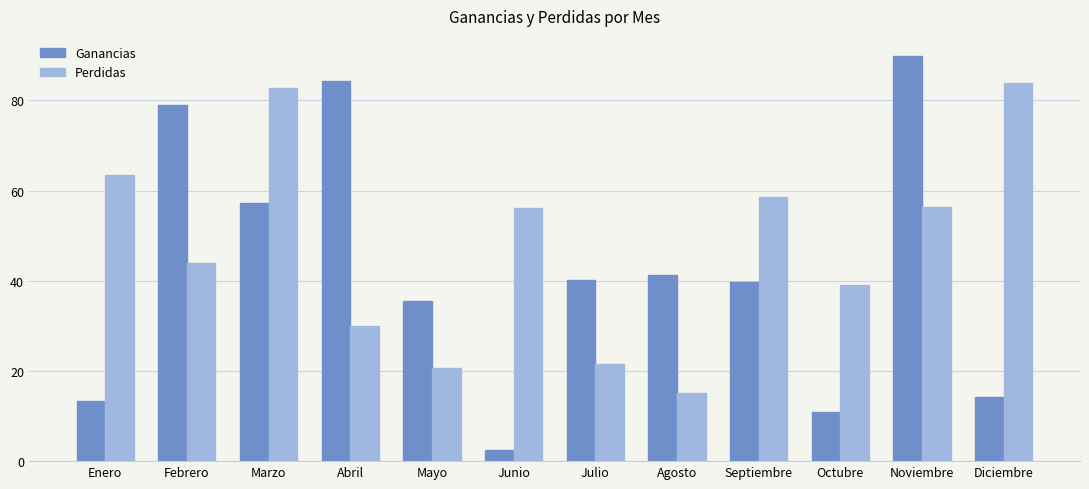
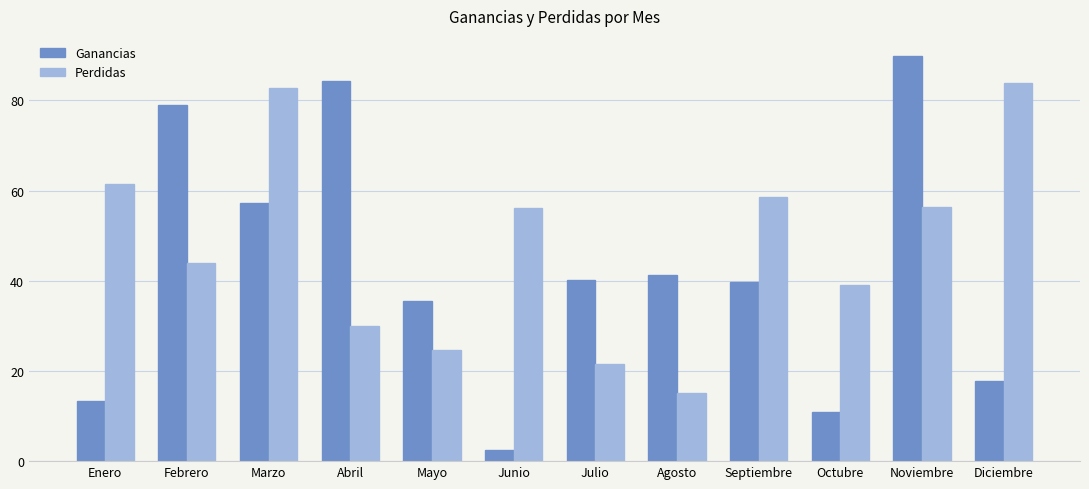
  {
    "Ganancias": {
      "Enero": 13,
      "Febrero": 79,
      "Marzo": 57,
      "Abril": 84,
      "Mayo": 35,
      "Junio": 2,
      "Julio": 40,
      "Agosto": 41,
      "Septiembre": 40,
      "Octubre": 11,
      "Noviembre": 90,
-     "Diciembre": 14
+     "Diciembre": 18
    },
    "Perdidas": {
-     "Enero": 63,
+     "Enero": 61,
      "Febrero": 44,
      "Marzo": 83,
      "Abril": 30,
-     "Mayo": 21,
+     "Mayo": 25,
      "Junio": 56,
      "Julio": 22,
      "Agosto": 15,
      "Septiembre": 58,
      "Octubre": 39,
      "Noviembre": 56,
      "Diciembre": 84
    }
  }
